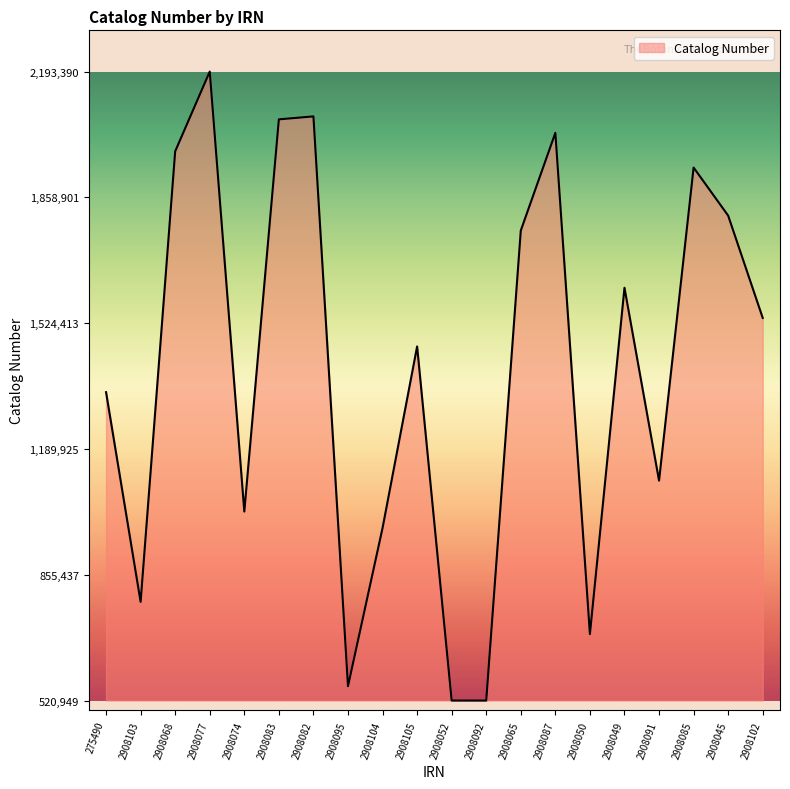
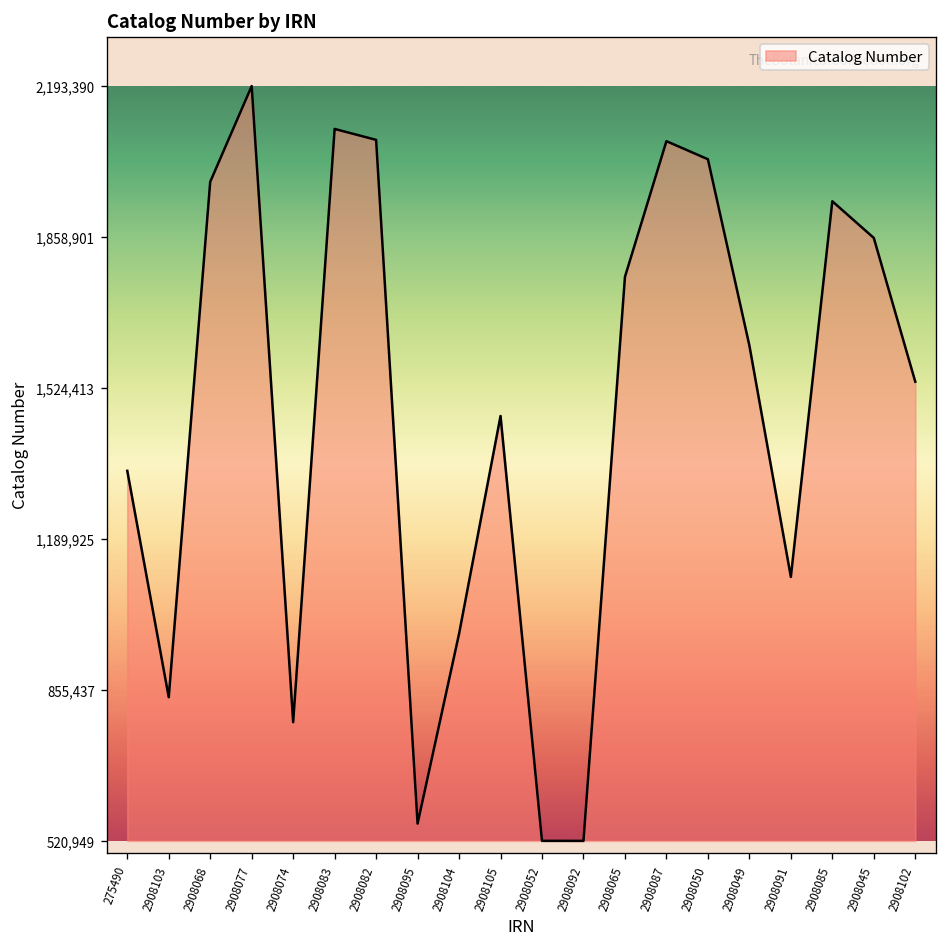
  {
    "275490": "1,340,000",
-   "2908103": "780,000",
+   "2908103": "840,000",
    "2908068": "1,980,000",
    "2908077": "2,190,000",
-   "2908074": "1,020,000",
-   "2908083": "2,070,000",
+   "2908074": "780,000",
+   "2908083": "2,100,000",
    "2908082": "2,070,000",
    "2908095": "560,000",
    "2908104": "980,000",
    "2908105": "1,460,000",
    "2908052": "520,000",
    "2908092": "520,000",
    "2908065": "1,770,000",
-   "2908087": "2,030,000",
-   "2908050": "700,000",
+   "2908087": "2,070,000",
+   "2908050": "2,030,000",
    "2908049": "1,620,000",
    "2908091": "1,110,000",
    "2908085": "1,940,000",
-   "2908045": "1,810,000",
+   "2908045": "1,860,000",
    "2908102": "1,540,000"
  }
